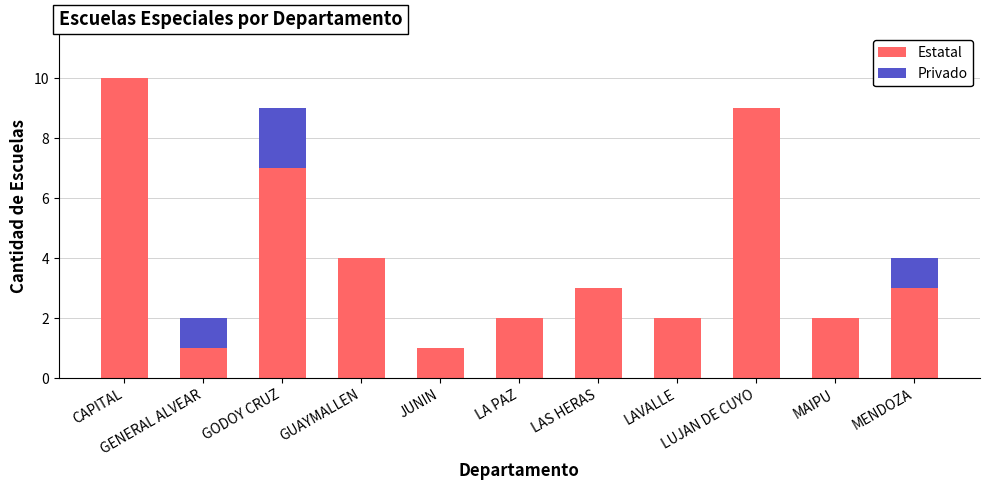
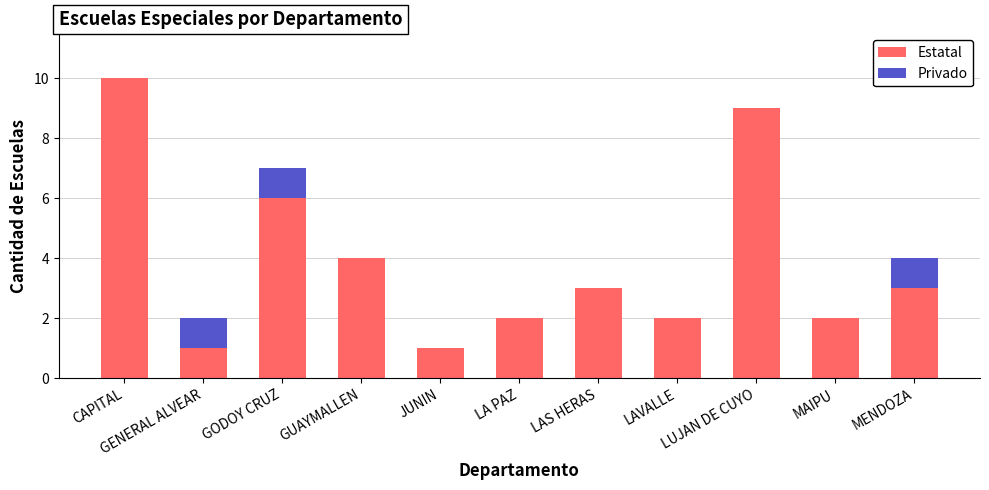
  {
    "Estatal": {
      "CAPITAL": 10,
      "GENERAL ALVEAR": 1,
-     "GODOY CRUZ": 7,
+     "GODOY CRUZ": 6,
      "GUAYMALLEN": 4,
      "JUNIN": 1,
      "LA PAZ": 2,
      "LAS HERAS": 3,
      "LAVALLE": 2,
      "LUJAN DE CUYO": 9,
      "MAIPU": 2,
      "MENDOZA": 3
    },
    "Privado": {
      "CAPITAL": 0,
      "GENERAL ALVEAR": 1,
-     "GODOY CRUZ": 2,
+     "GODOY CRUZ": 1,
      "GUAYMALLEN": 0,
      "JUNIN": 0,
      "LA PAZ": 0,
      "LAS HERAS": 0,
      "LAVALLE": 0,
      "LUJAN DE CUYO": 0,
      "MAIPU": 0,
      "MENDOZA": 1
    }
  }
